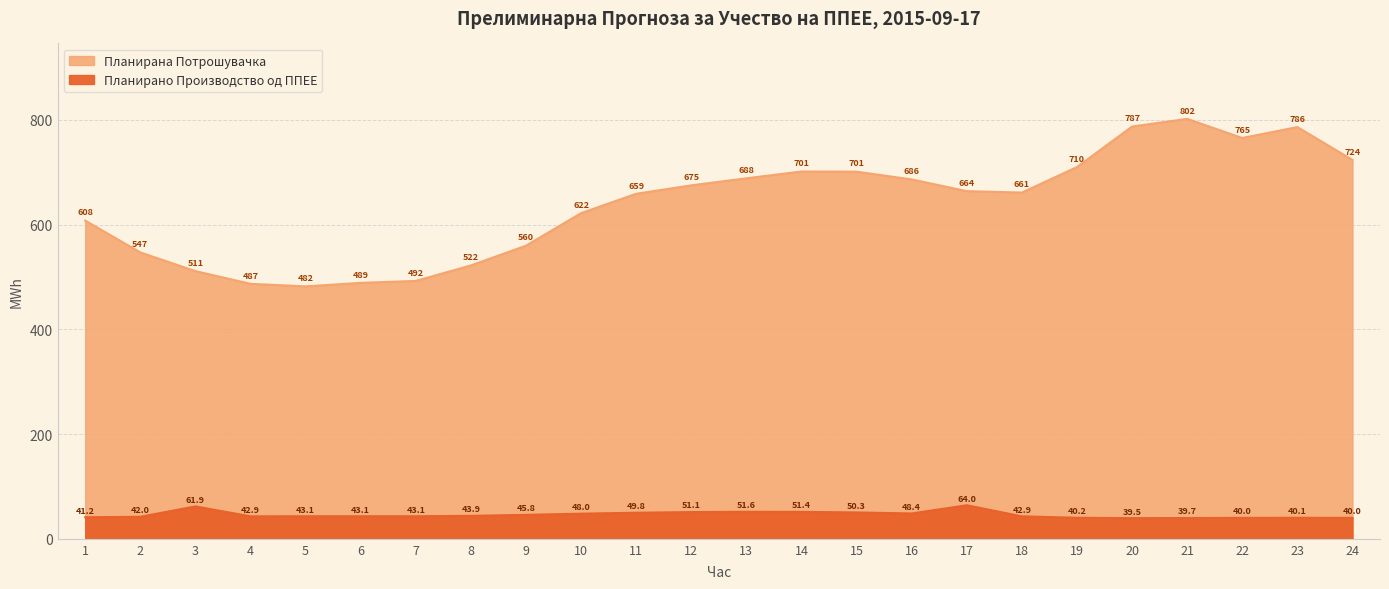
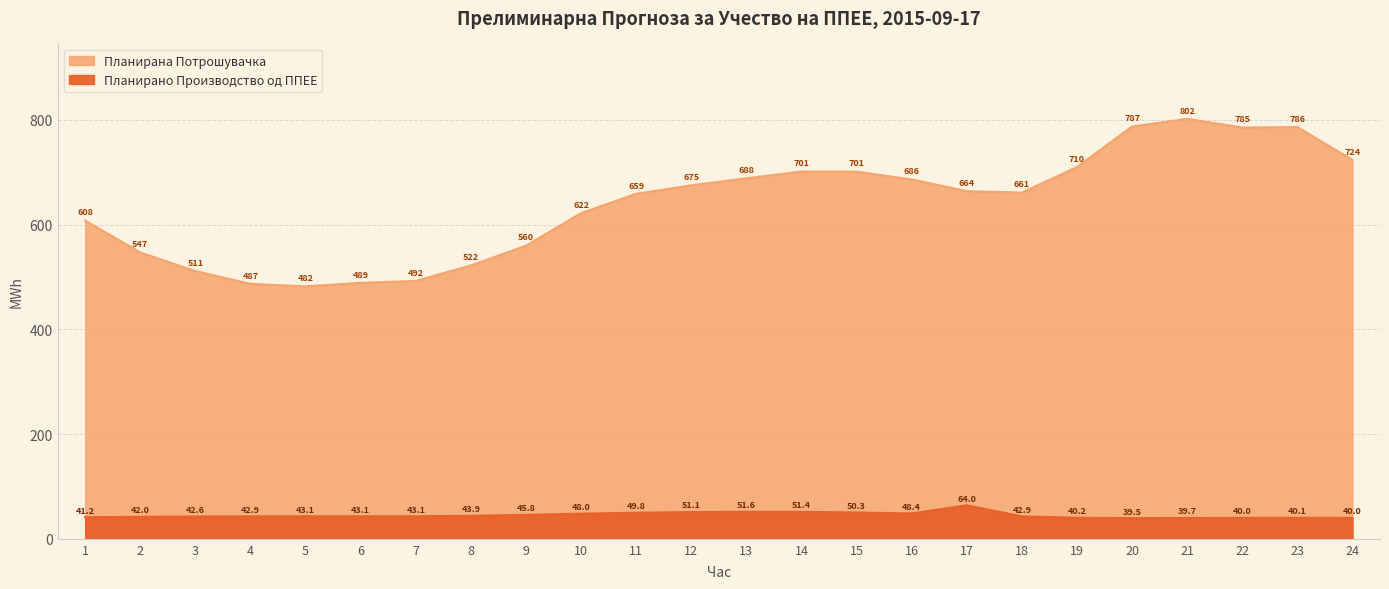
  {
    "Планирана Потрошувачка": {
      "1": 608,
      "2": 547,
      "3": 511,
      "4": 487,
      "5": 482,
      "6": 489,
      "7": 492,
      "8": 522,
      "9": 560,
      "10": 622,
      "11": 659,
      "12": 675,
      "13": 688,
      "14": 701,
      "15": 701,
      "16": 686,
      "17": 664,
      "18": 661,
      "19": 710,
      "20": 787,
      "21": 802,
-     "22": 765,
+     "22": 785,
      "23": 786,
      "24": 724
    },
    "Планирано Производство од ППЕЕ": {
      "1": 41.2,
      "2": 42.0,
-     "3": 61.9,
+     "3": 42.6,
      "4": 42.9,
      "5": 43.1,
      "6": 43.1,
      "7": 43.1,
      "8": 43.9,
      "9": 45.8,
      "10": 48.0,
      "11": 49.8,
      "12": 51.1,
      "13": 51.6,
      "14": 51.4,
      "15": 50.3,
      "16": 48.4,
      "17": 64.0,
      "18": 42.9,
      "19": 40.2,
      "20": 39.5,
      "21": 39.7,
      "22": 40.0,
      "23": 40.1,
      "24": 40.0
    }
  }
